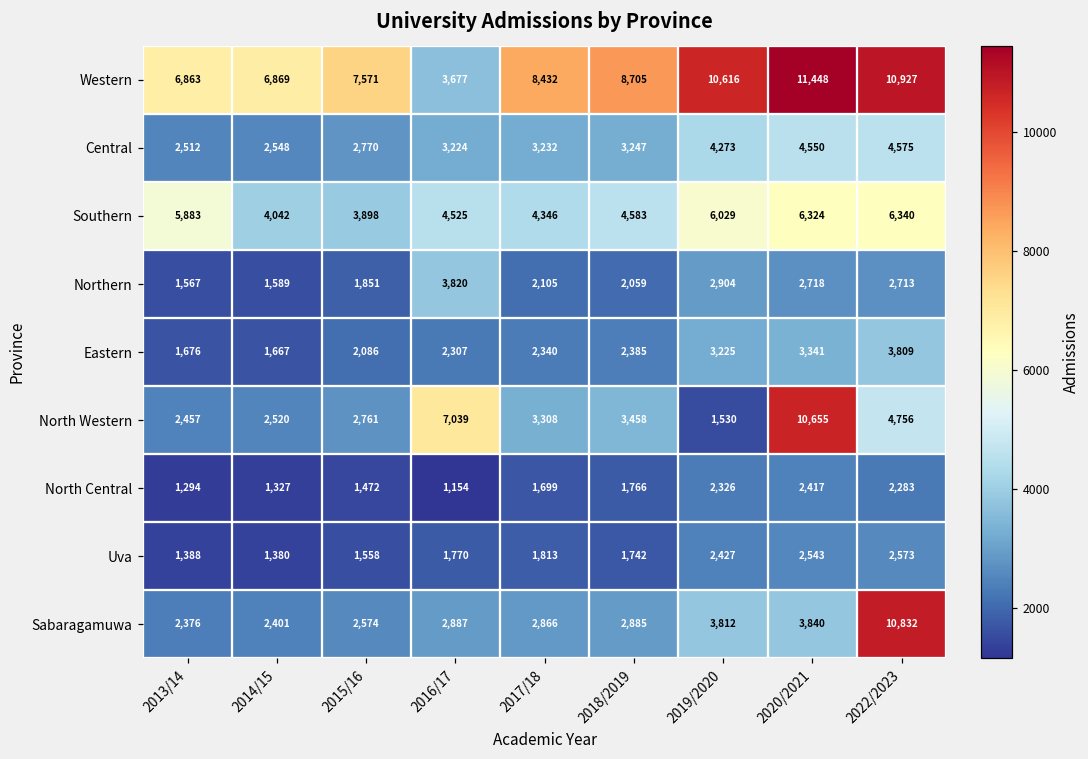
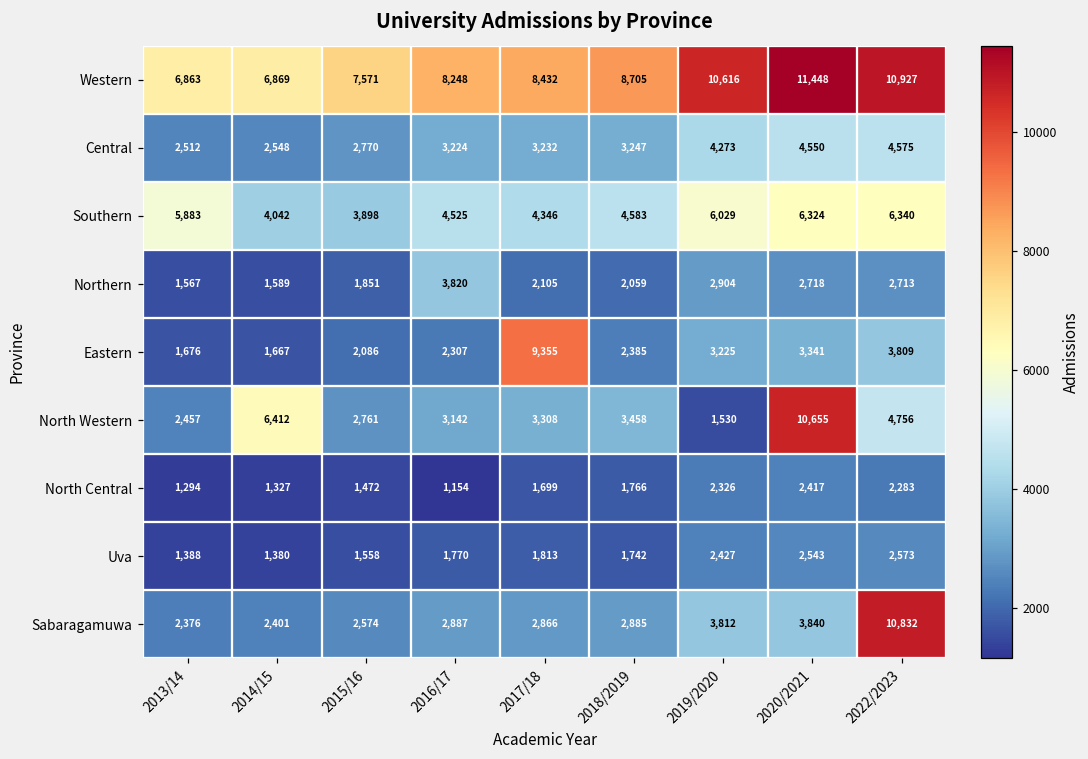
  {
    "Western": {
      "2013/14": "6,863",
      "2014/15": "6,869",
      "2015/16": "7,571",
-     "2016/17": "3,677",
+     "2016/17": "8,248",
      "2017/18": "8,432",
      "2018/2019": "8,705",
      "2019/2020": "10,616",
      "2020/2021": "11,448",
      "2022/2023": "10,927"
    },
    "Central": {
      "2013/14": "2,512",
      "2014/15": "2,548",
      "2015/16": "2,770",
      "2016/17": "3,224",
      "2017/18": "3,232",
      "2018/2019": "3,247",
      "2019/2020": "4,273",
      "2020/2021": "4,550",
      "2022/2023": "4,575"
    },
    "Southern": {
      "2013/14": "5,883",
      "2014/15": "4,042",
      "2015/16": "3,898",
      "2016/17": "4,525",
      "2017/18": "4,346",
      "2018/2019": "4,583",
      "2019/2020": "6,029",
      "2020/2021": "6,324",
      "2022/2023": "6,340"
    },
    "Northern": {
      "2013/14": "1,567",
      "2014/15": "1,589",
      "2015/16": "1,851",
      "2016/17": "3,820",
      "2017/18": "2,105",
      "2018/2019": "2,059",
      "2019/2020": "2,904",
      "2020/2021": "2,718",
      "2022/2023": "2,713"
    },
    "Eastern": {
      "2013/14": "1,676",
      "2014/15": "1,667",
      "2015/16": "2,086",
      "2016/17": "2,307",
-     "2017/18": "2,340",
+     "2017/18": "9,355",
      "2018/2019": "2,385",
      "2019/2020": "3,225",
      "2020/2021": "3,341",
      "2022/2023": "3,809"
    },
    "North Western": {
      "2013/14": "2,457",
-     "2014/15": "2,520",
+     "2014/15": "6,412",
      "2015/16": "2,761",
-     "2016/17": "7,039",
+     "2016/17": "3,142",
      "2017/18": "3,308",
      "2018/2019": "3,458",
      "2019/2020": "1,530",
      "2020/2021": "10,655",
      "2022/2023": "4,756"
    },
    "North Central": {
      "2013/14": "1,294",
      "2014/15": "1,327",
      "2015/16": "1,472",
      "2016/17": "1,154",
      "2017/18": "1,699",
      "2018/2019": "1,766",
      "2019/2020": "2,326",
      "2020/2021": "2,417",
      "2022/2023": "2,283"
    },
    "Uva": {
      "2013/14": "1,388",
      "2014/15": "1,380",
      "2015/16": "1,558",
      "2016/17": "1,770",
      "2017/18": "1,813",
      "2018/2019": "1,742",
      "2019/2020": "2,427",
      "2020/2021": "2,543",
      "2022/2023": "2,573"
    },
    "Sabaragamuwa": {
      "2013/14": "2,376",
      "2014/15": "2,401",
      "2015/16": "2,574",
      "2016/17": "2,887",
      "2017/18": "2,866",
      "2018/2019": "2,885",
      "2019/2020": "3,812",
      "2020/2021": "3,840",
      "2022/2023": "10,832"
    }
  }
